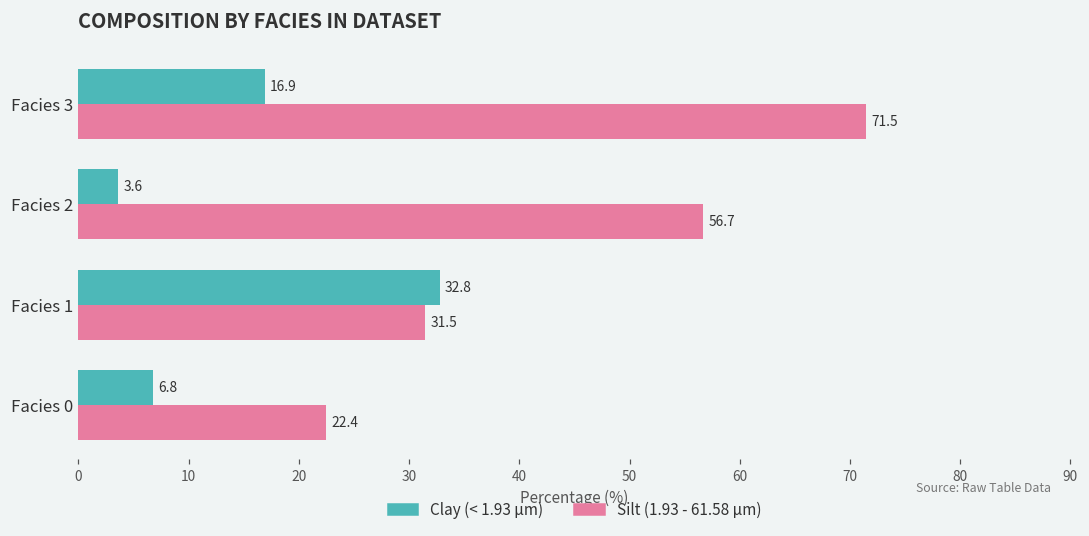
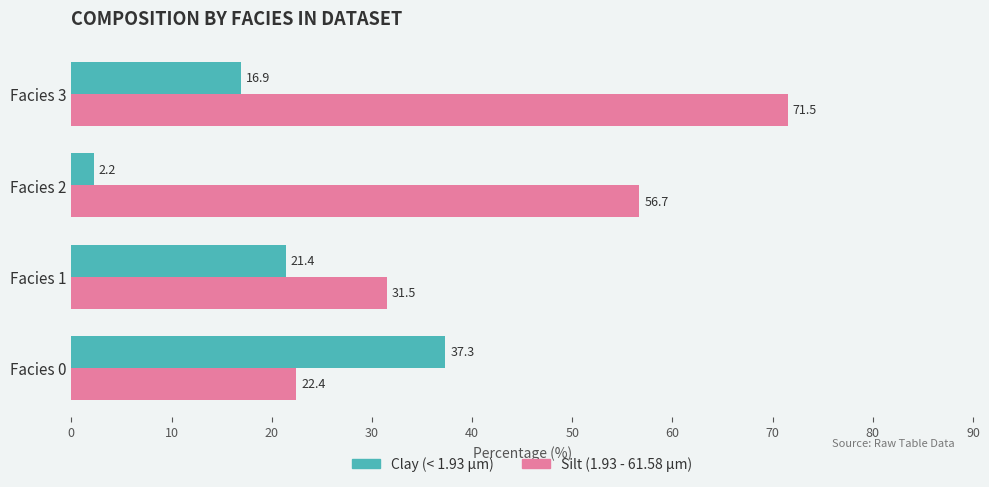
  {
    "Clay (< 1.93 µm)": {
      "Facies 3": 16.9,
-     "Facies 2": 3.6,
-     "Facies 1": 32.8,
-     "Facies 0": 6.8
+     "Facies 2": 2.2,
+     "Facies 1": 21.4,
+     "Facies 0": 37.3
    },
    "Silt (1.93 - 61.58 µm)": {
      "Facies 3": 71.5,
      "Facies 2": 56.7,
      "Facies 1": 31.5,
      "Facies 0": 22.4
    }
  }
